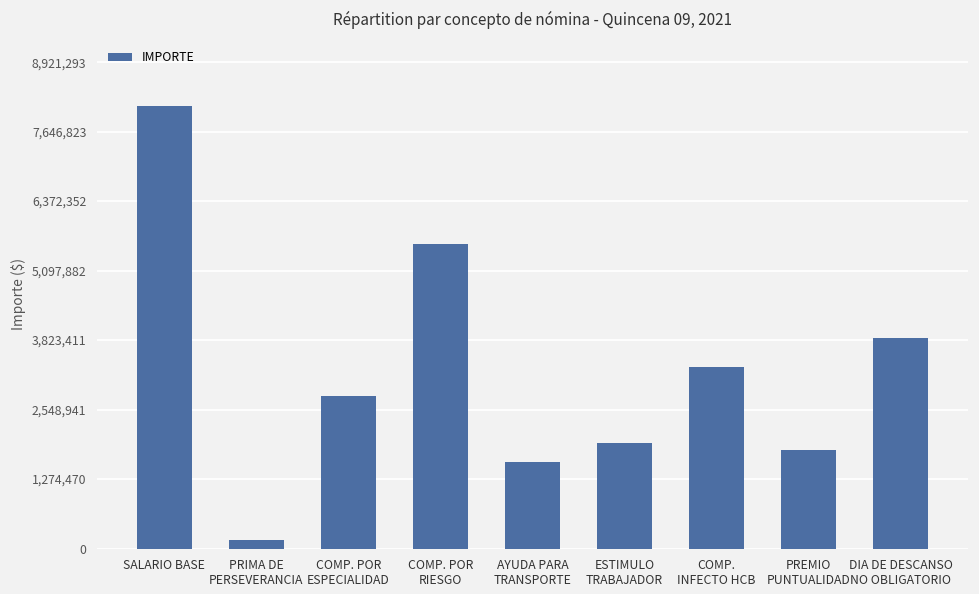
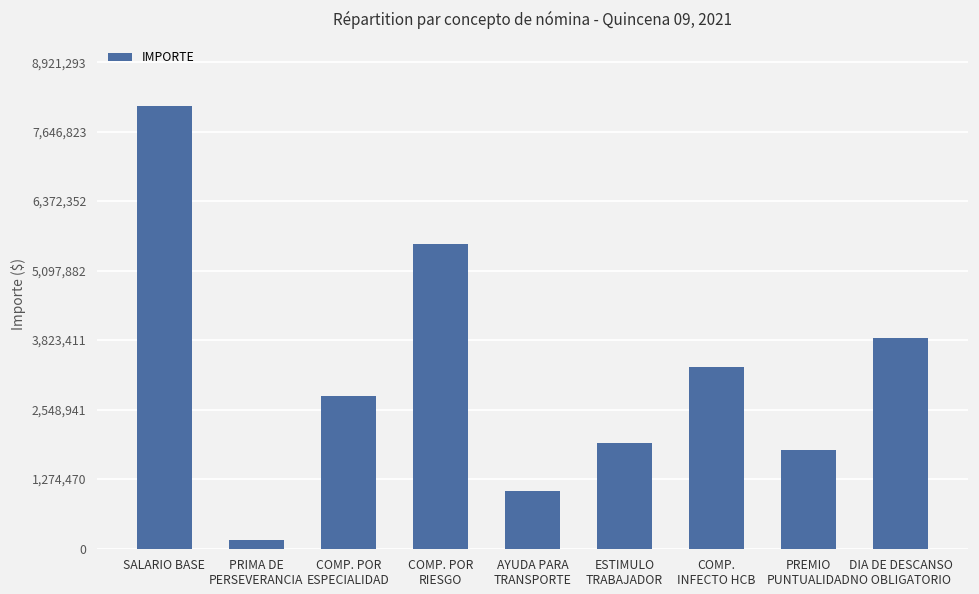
  {
    "SALARIO BASE": "8,100,000",
    "PRIMA DE PERSEVERANCIA": "200,000",
    "COMP. POR ESPECIALIDAD": "2,800,000",
    "COMP. POR RIESGO": "5,600,000",
-   "AYUDA PARA TRANSPORTE": "1,600,000",
+   "AYUDA PARA TRANSPORTE": "1,000,000",
    "ESTIMULO TRABAJADOR": "1,900,000",
    "COMP. INFECTO HCB": "3,300,000",
    "PREMIO PUNTUALIDAD": "1,800,000",
    "DIA DE DESCANSO NO OBLIGATORIO": "3,900,000"
  }
